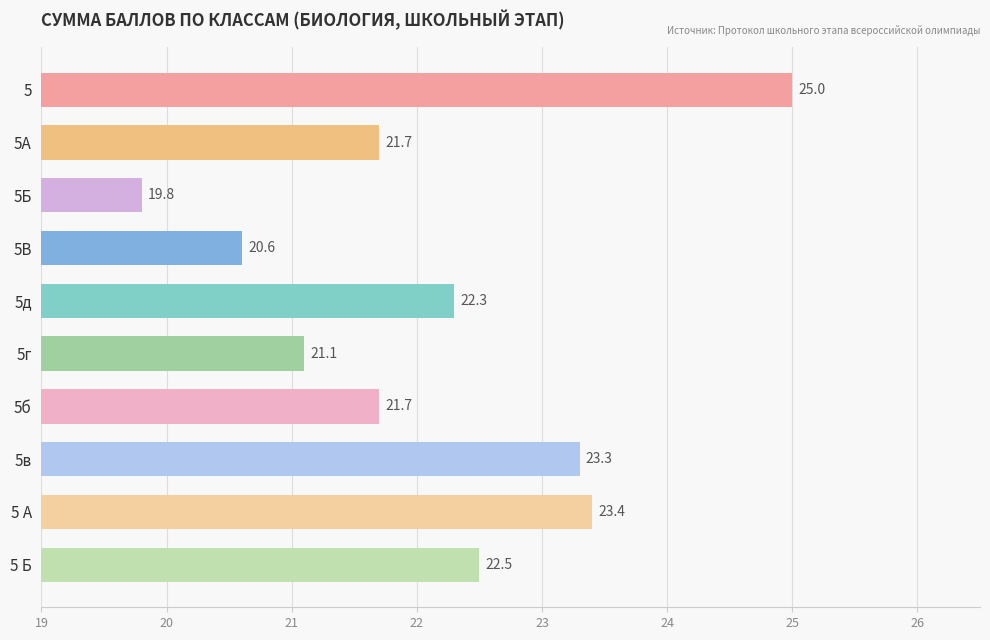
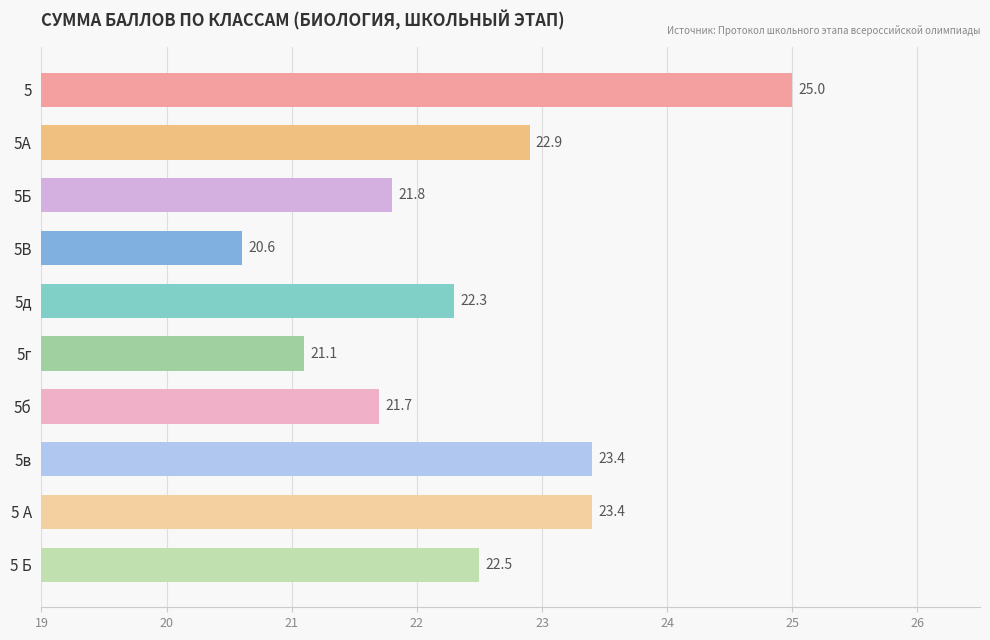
  {
    "5": 25.0,
-   "5А": 21.7,
-   "5Б": 19.8,
+   "5А": 22.9,
+   "5Б": 21.8,
    "5В": 20.6,
    "5д": 22.3,
    "5г": 21.1,
    "5б": 21.7,
-   "5в": 23.3,
+   "5в": 23.4,
    "5 А": 23.4,
    "5 Б": 22.5
  }
